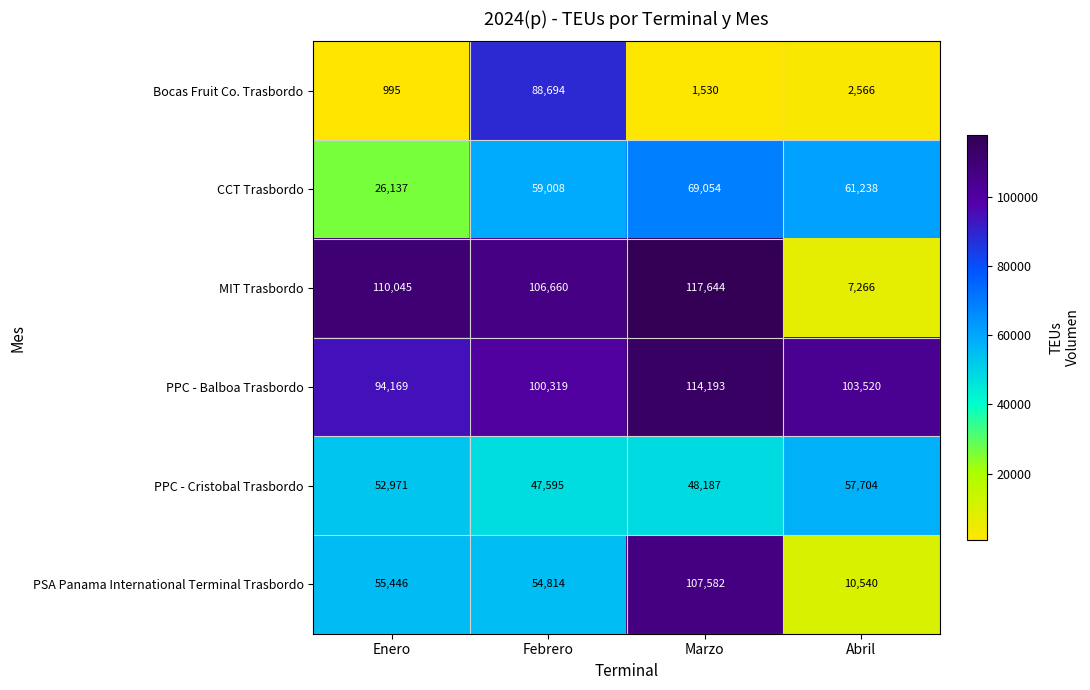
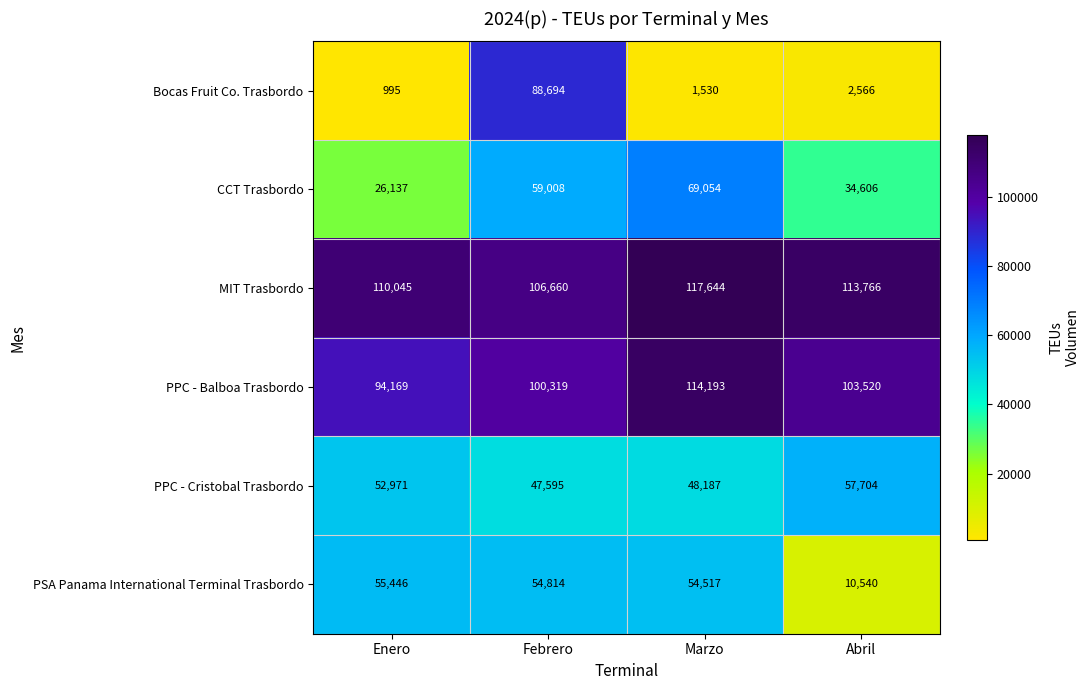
  {
    "Bocas Fruit Co. Trasbordo": {
      "Enero": "995",
      "Febrero": "88,694",
      "Marzo": "1,530",
      "Abril": "2,566"
    },
    "CCT Trasbordo": {
      "Enero": "26,137",
      "Febrero": "59,008",
      "Marzo": "69,054",
-     "Abril": "61,238"
+     "Abril": "34,606"
    },
    "MIT Trasbordo": {
      "Enero": "110,045",
      "Febrero": "106,660",
      "Marzo": "117,644",
-     "Abril": "7,266"
+     "Abril": "113,766"
    },
    "PPC - Balboa Trasbordo": {
      "Enero": "94,169",
      "Febrero": "100,319",
      "Marzo": "114,193",
      "Abril": "103,520"
    },
    "PPC - Cristobal Trasbordo": {
      "Enero": "52,971",
      "Febrero": "47,595",
      "Marzo": "48,187",
      "Abril": "57,704"
    },
    "PSA Panama International Terminal Trasbordo": {
      "Enero": "55,446",
      "Febrero": "54,814",
-     "Marzo": "107,582",
+     "Marzo": "54,517",
      "Abril": "10,540"
    }
  }
